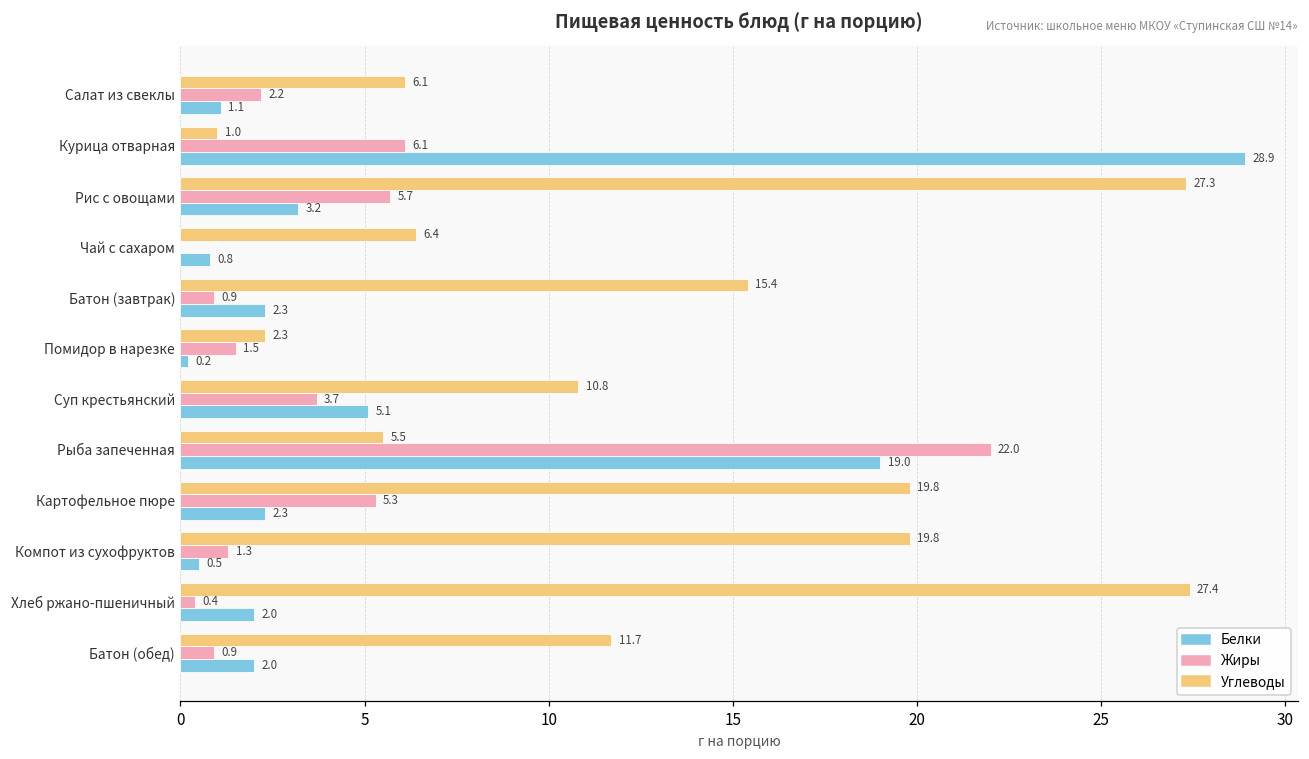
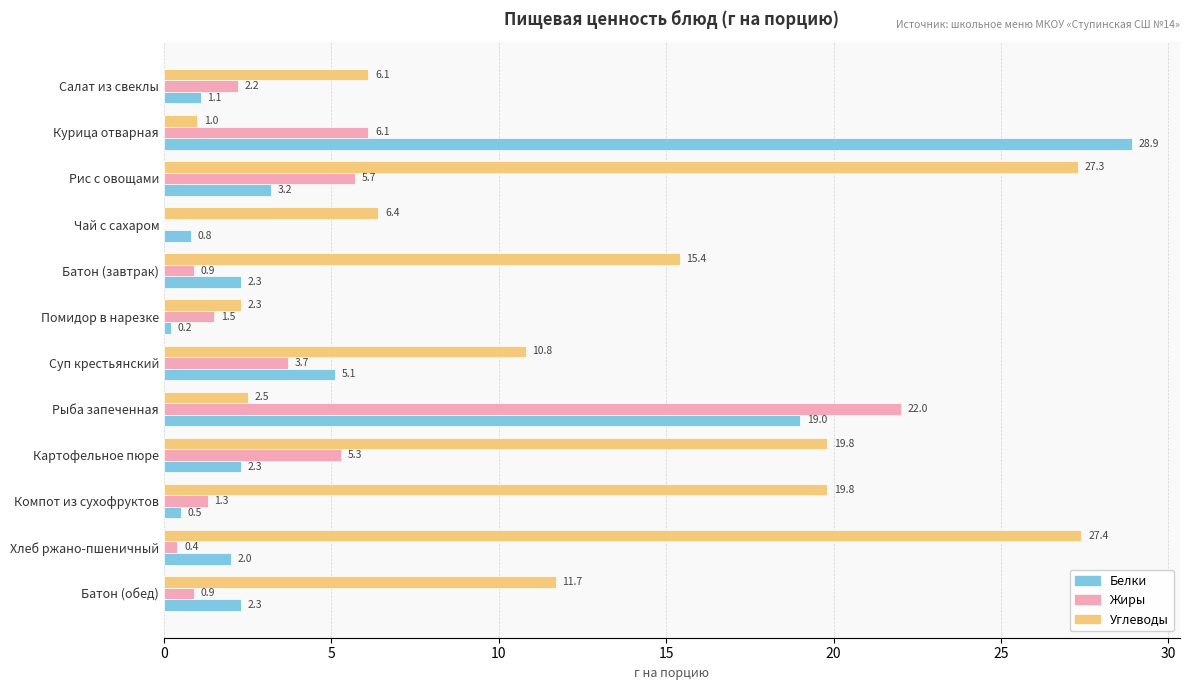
  {
    "Белки": {
      "Салат из свеклы": 1.1,
      "Курица отварная": 28.9,
      "Рис с овощами": 3.2,
      "Чай с сахаром": 0.8,
      "Батон (завтрак)": 2.3,
      "Помидор в нарезке": 0.2,
      "Суп крестьянский": 5.1,
      "Рыба запеченная": 19.0,
      "Картофельное пюре": 2.3,
      "Компот из сухофруктов": 0.5,
      "Хлеб ржано-пшеничный": 2.0,
-     "Батон (обед)": 2.0
+     "Батон (обед)": 2.3
    },
    "Жиры": {
      "Салат из свеклы": 2.2,
      "Курица отварная": 6.1,
      "Рис с овощами": 5.7,
      "Батон (завтрак)": 0.9,
      "Помидор в нарезке": 1.5,
      "Суп крестьянский": 3.7,
      "Рыба запеченная": 22.0,
      "Картофельное пюре": 5.3,
      "Компот из сухофруктов": 1.3,
      "Хлеб ржано-пшеничный": 0.4,
      "Батон (обед)": 0.9
    },
    "Углеводы": {
      "Салат из свеклы": 6.1,
      "Курица отварная": 1.0,
      "Рис с овощами": 27.3,
      "Чай с сахаром": 6.4,
      "Батон (завтрак)": 15.4,
      "Помидор в нарезке": 2.3,
      "Суп крестьянский": 10.8,
-     "Рыба запеченная": 5.5,
+     "Рыба запеченная": 2.5,
      "Картофельное пюре": 19.8,
      "Компот из сухофруктов": 19.8,
      "Хлеб ржано-пшеничный": 27.4,
      "Батон (обед)": 11.7
    }
  }
